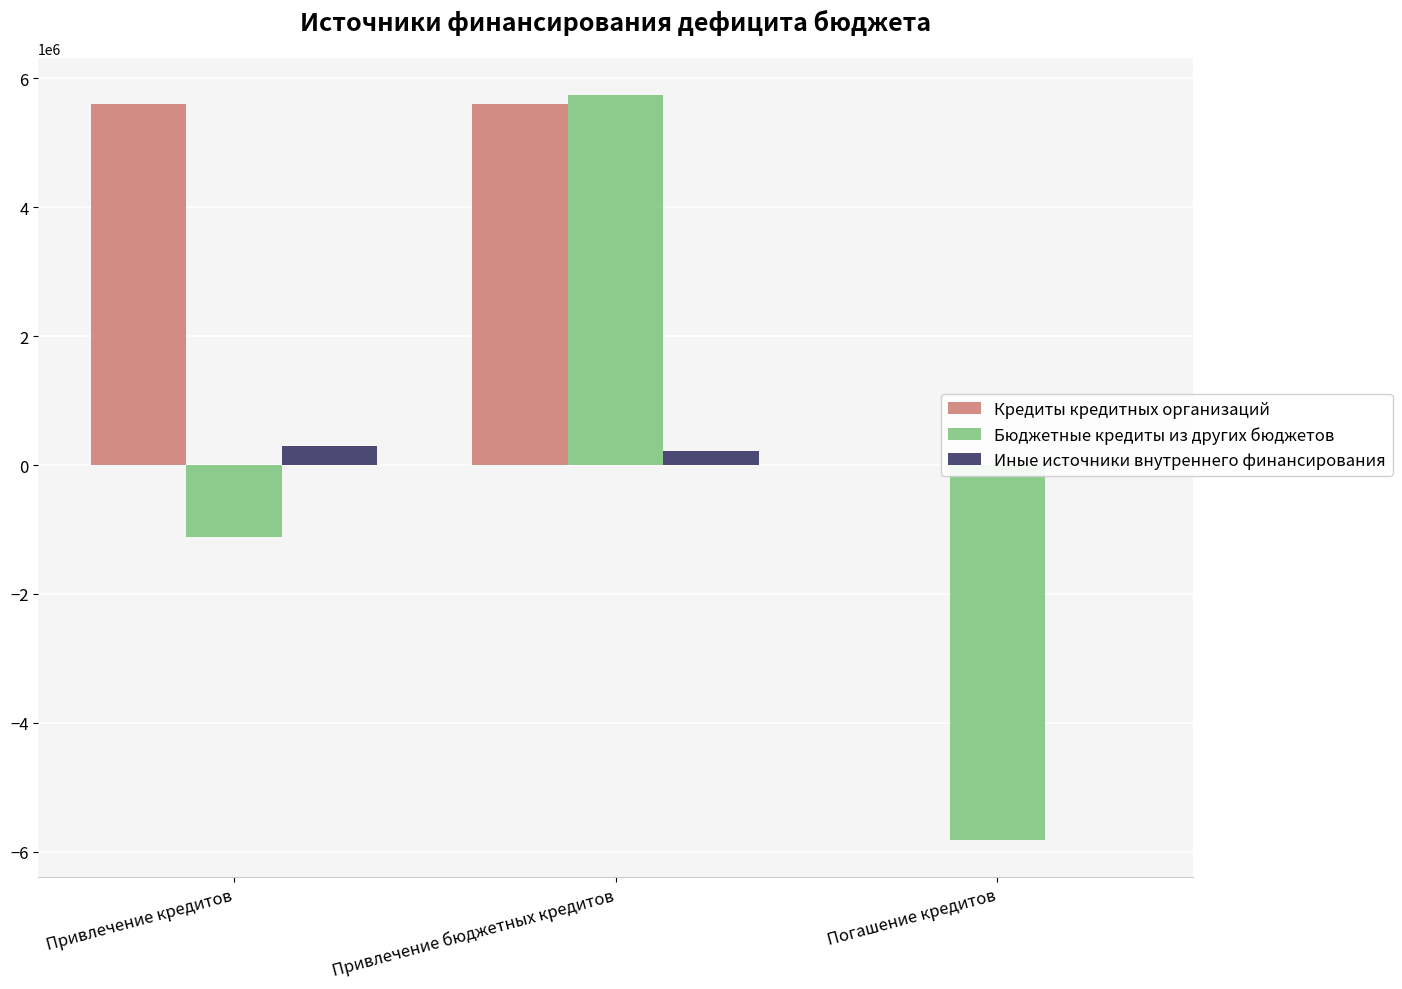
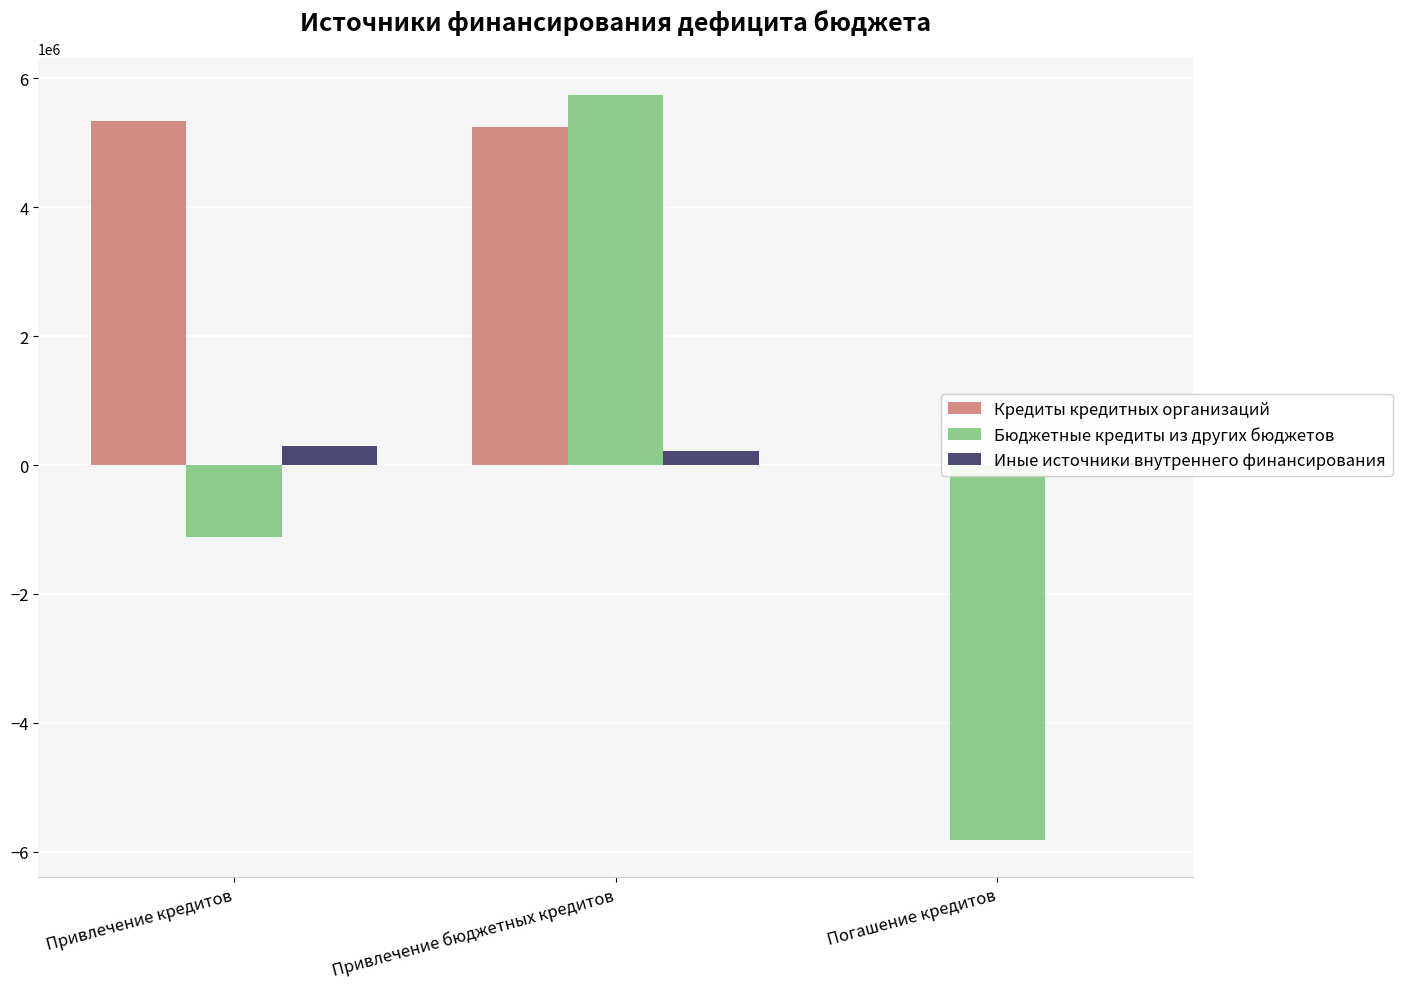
  {
    "Кредиты кредитных организаций": {
-     "Привлечение кредитов": 5600000,
-     "Привлечение бюджетных кредитов": 5600000,
+     "Привлечение кредитов": 5300000,
+     "Привлечение бюджетных кредитов": 5200000,
      "Погашение кредитов": 0
    },
    "Бюджетные кредиты из других бюджетов": {
      "Привлечение кредитов": -1100000,
      "Привлечение бюджетных кредитов": 5700000,
      "Погашение кредитов": -5800000
    },
    "Иные источники внутреннего финансирования": {
      "Привлечение кредитов": 300000,
      "Привлечение бюджетных кредитов": 200000
    }
  }
